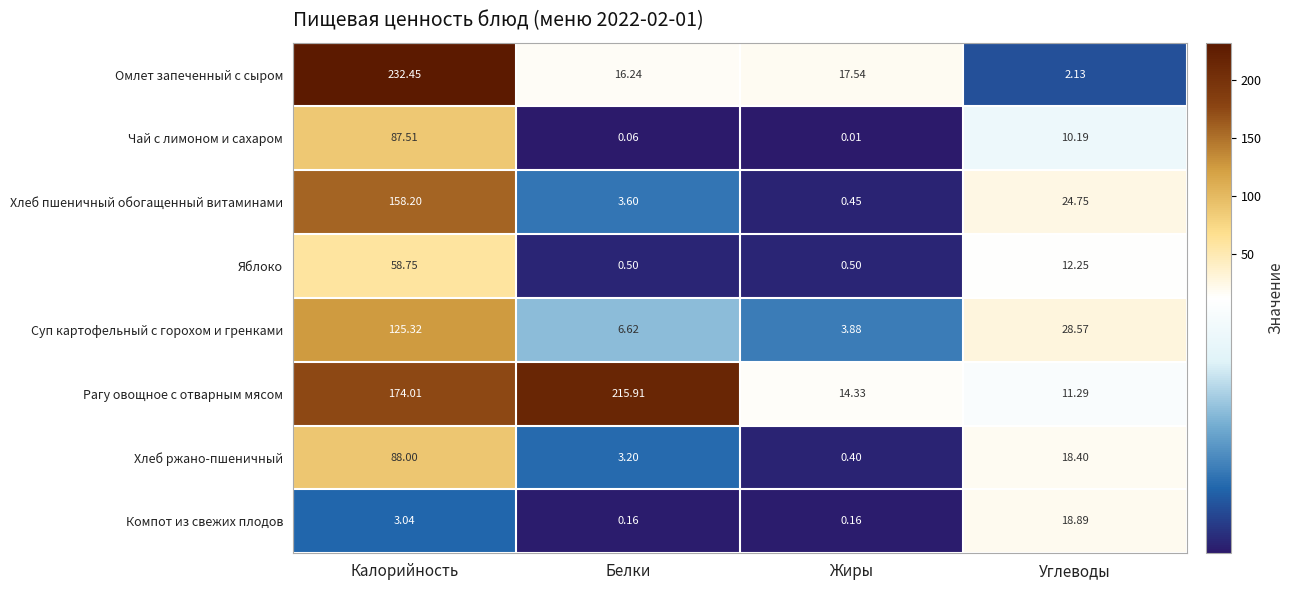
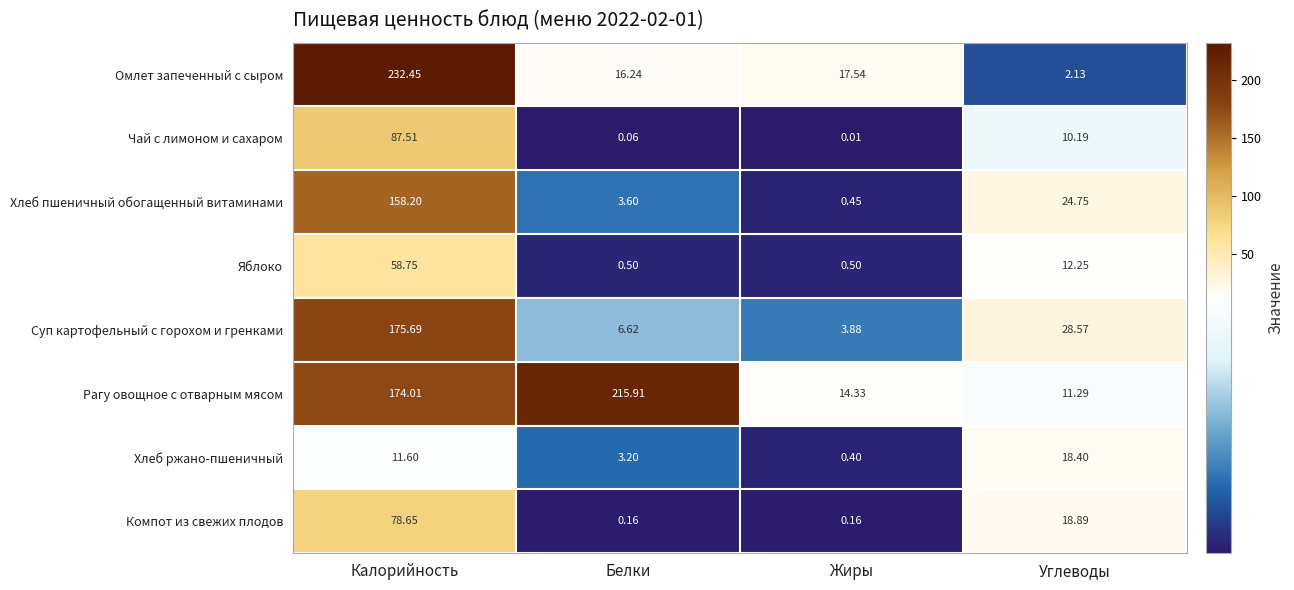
  {
    "Омлет запеченный с сыром": {
      "Калорийность": 232.45,
      "Белки": 16.24,
      "Жиры": 17.54,
      "Углеводы": 2.13
    },
    "Чай с лимоном и сахаром": {
      "Калорийность": 87.51,
      "Белки": 0.06,
      "Жиры": 0.01,
      "Углеводы": 10.19
    },
    "Хлеб пшеничный обогащенный витаминами": {
      "Калорийность": 158.20,
      "Белки": 3.60,
      "Жиры": 0.45,
      "Углеводы": 24.75
    },
    "Яблоко": {
      "Калорийность": 58.75,
      "Белки": 0.50,
      "Жиры": 0.50,
      "Углеводы": 12.25
    },
    "Суп картофельный с горохом и гренками": {
-     "Калорийность": 125.32,
+     "Калорийность": 175.69,
      "Белки": 6.62,
      "Жиры": 3.88,
      "Углеводы": 28.57
    },
    "Рагу овощное с отварным мясом": {
      "Калорийность": 174.01,
      "Белки": 215.91,
      "Жиры": 14.33,
      "Углеводы": 11.29
    },
    "Хлеб ржано-пшеничный": {
-     "Калорийность": 88.00,
+     "Калорийность": 11.60,
      "Белки": 3.20,
      "Жиры": 0.40,
      "Углеводы": 18.40
    },
    "Компот из свежих плодов": {
-     "Калорийность": 3.04,
+     "Калорийность": 78.65,
      "Белки": 0.16,
      "Жиры": 0.16,
      "Углеводы": 18.89
    }
  }
